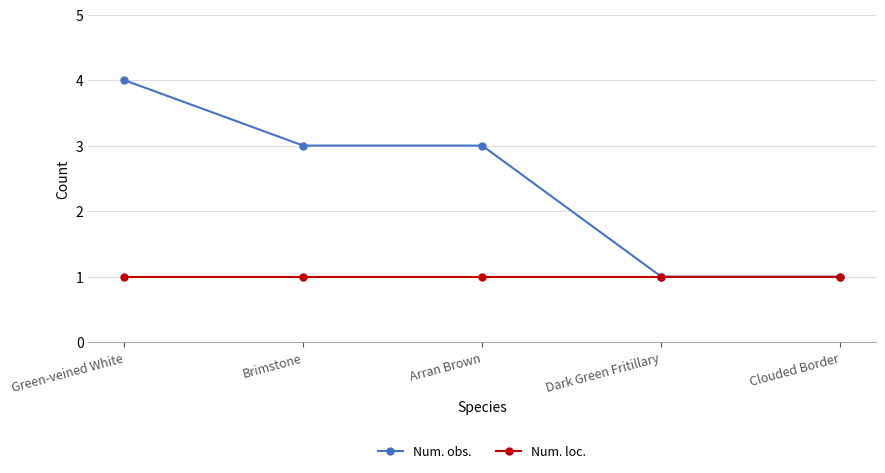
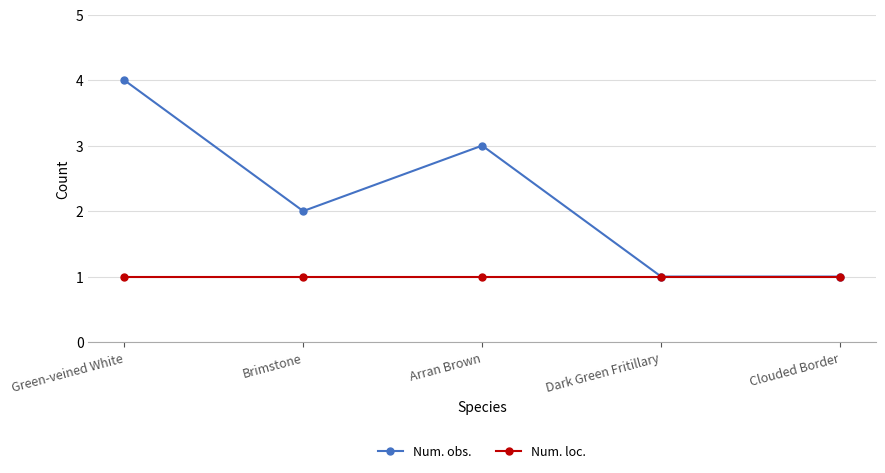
  {
    "Num. obs.": {
      "Green-veined White": 4,
-     "Brimstone": 3,
+     "Brimstone": 2,
      "Arran Brown": 3
    },
    "Num. loc.": {
      "Green-veined White": 1,
      "Brimstone": 1,
      "Arran Brown": 1
    }
  }
